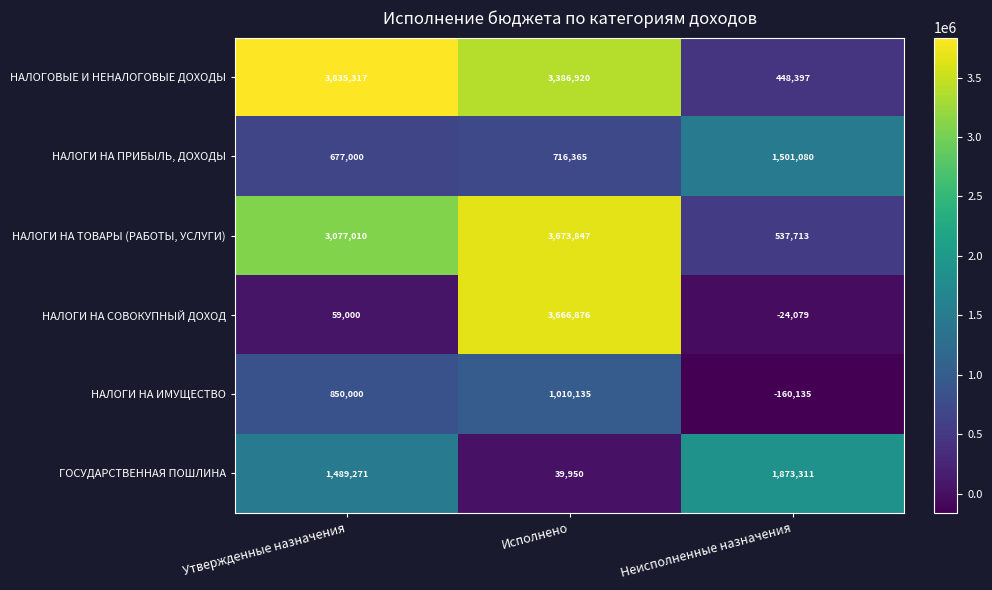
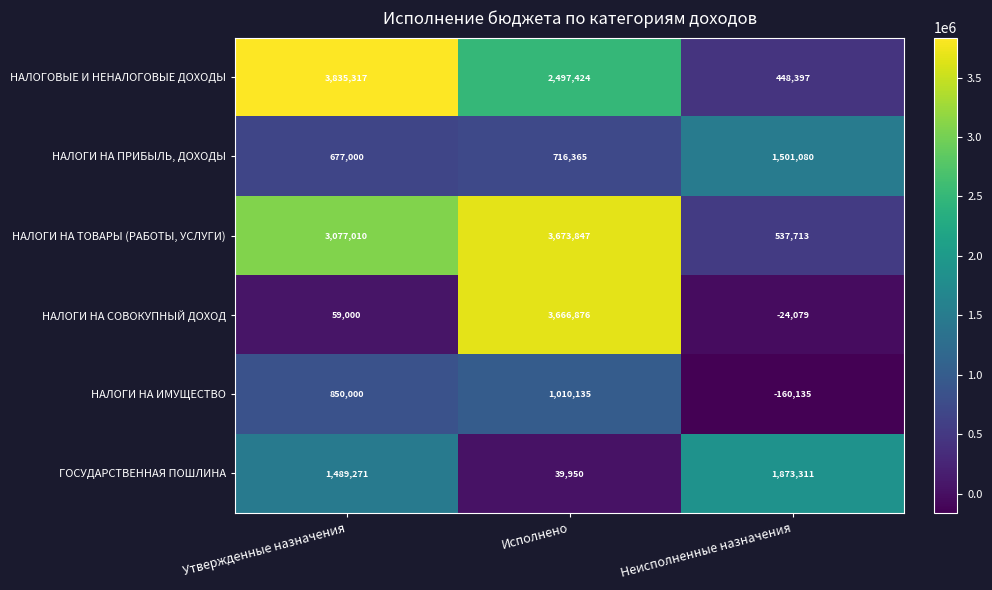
  {
    "НАЛОГОВЫЕ И НЕНАЛОГОВЫЕ ДОХОДЫ": {
      "Утвержденные назначения": "3,835,317",
-     "Исполнено": "3,386,920",
+     "Исполнено": "2,497,424",
      "Неисполненные назначения": "448,397"
    },
    "НАЛОГИ НА ПРИБЫЛЬ, ДОХОДЫ": {
      "Утвержденные назначения": "677,000",
      "Исполнено": "716,365",
      "Неисполненные назначения": "1,501,080"
    },
    "НАЛОГИ НА ТОВАРЫ (РАБОТЫ, УСЛУГИ)": {
      "Утвержденные назначения": "3,077,010",
      "Исполнено": "3,673,847",
      "Неисполненные назначения": "537,713"
    },
    "НАЛОГИ НА СОВОКУПНЫЙ ДОХОД": {
      "Утвержденные назначения": "59,000",
      "Исполнено": "3,666,876",
      "Неисполненные назначения": "-24,079"
    },
    "НАЛОГИ НА ИМУЩЕСТВО": {
      "Утвержденные назначения": "850,000",
      "Исполнено": "1,010,135",
      "Неисполненные назначения": "-160,135"
    },
    "ГОСУДАРСТВЕННАЯ ПОШЛИНА": {
      "Утвержденные назначения": "1,489,271",
      "Исполнено": "39,950",
      "Неисполненные назначения": "1,873,311"
    }
  }
